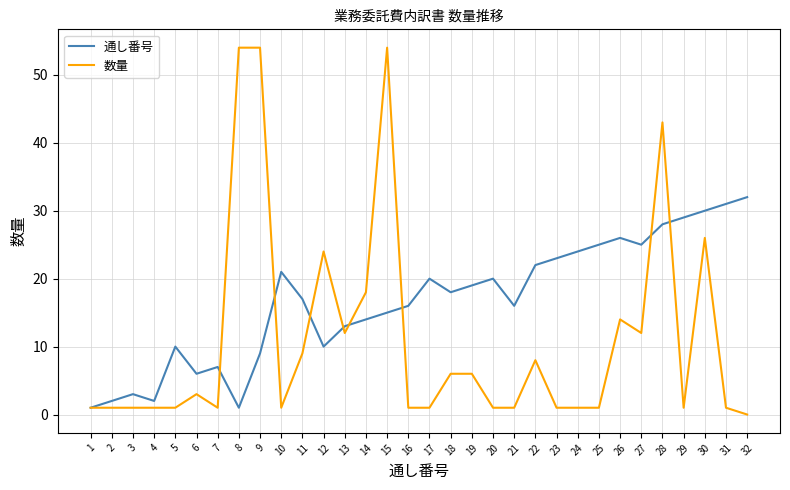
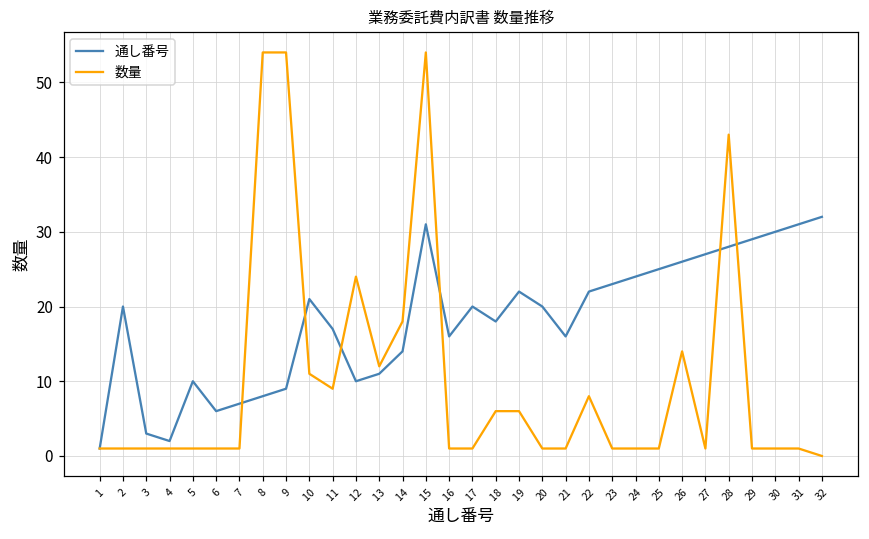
  {
    "通し番号": {
-     "2": 2,
+     "2": 20,
      "3": 3,
      "4": 2,
      "5": 10,
      "6": 6,
      "7": 7,
-     "8": 1,
+     "8": 8,
      "9": 9,
      "10": 21,
      "11": 17,
      "12": 10,
-     "13": 13,
+     "13": 11,
      "14": 14,
-     "15": 15,
+     "15": 31,
      "16": 16,
      "17": 20,
      "18": 18,
-     "19": 19,
+     "19": 22,
      "20": 20,
      "21": 16,
      "22": 22,
      "23": 23,
      "24": 24,
      "25": 25,
      "26": 26,
-     "27": 25,
+     "27": 27,
      "28": 28,
      "29": 29,
      "30": 30,
      "31": 31,
      "32": 32
    },
    "数量": {
      "2": 1,
      "3": 1,
      "4": 1,
      "5": 1,
-     "6": 3,
+     "6": 1,
      "7": 1,
      "8": 54,
      "9": 54,
-     "10": 1,
+     "10": 11,
      "11": 9,
      "12": 24,
      "13": 12,
      "14": 18,
      "15": 54,
      "16": 1,
      "17": 1,
      "18": 6,
      "19": 6,
      "20": 1,
      "21": 1,
      "22": 8,
      "23": 1,
      "24": 1,
      "25": 1,
      "26": 14,
-     "27": 12,
+     "27": 1,
      "28": 43,
      "29": 1,
-     "30": 26,
+     "30": 1,
      "31": 1,
      "32": 0
    }
  }
